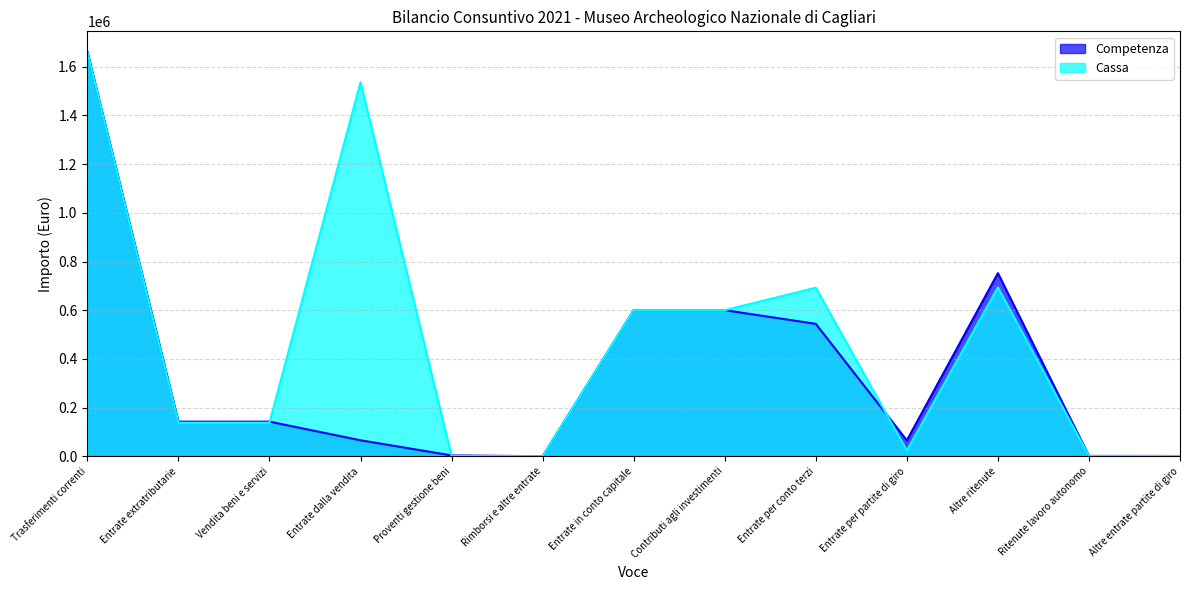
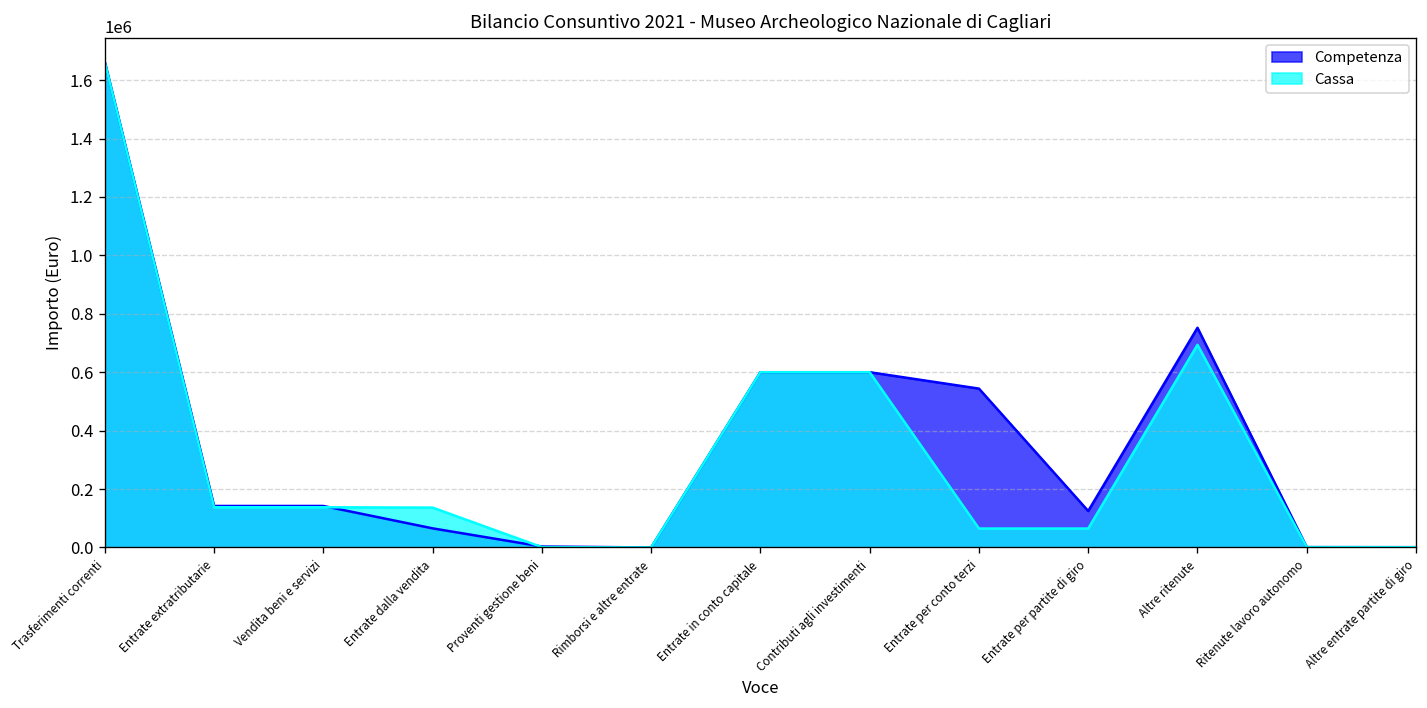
  {
    "Competenza": {
      "Entrate dalla vendita": 70000,
      "Entrate per conto terzi": 540000,
-     "Entrate per partite di giro": 70000,
+     "Entrate per partite di giro": 120000,
      "Altre ritenute": 750000
    },
    "Cassa": {
-     "Entrate dalla vendita": 1540000,
-     "Entrate per conto terzi": 690000,
-     "Entrate per partite di giro": 20000,
+     "Entrate dalla vendita": 140000,
+     "Entrate per conto terzi": 60000,
+     "Entrate per partite di giro": 60000,
      "Altre ritenute": 690000
    }
  }
